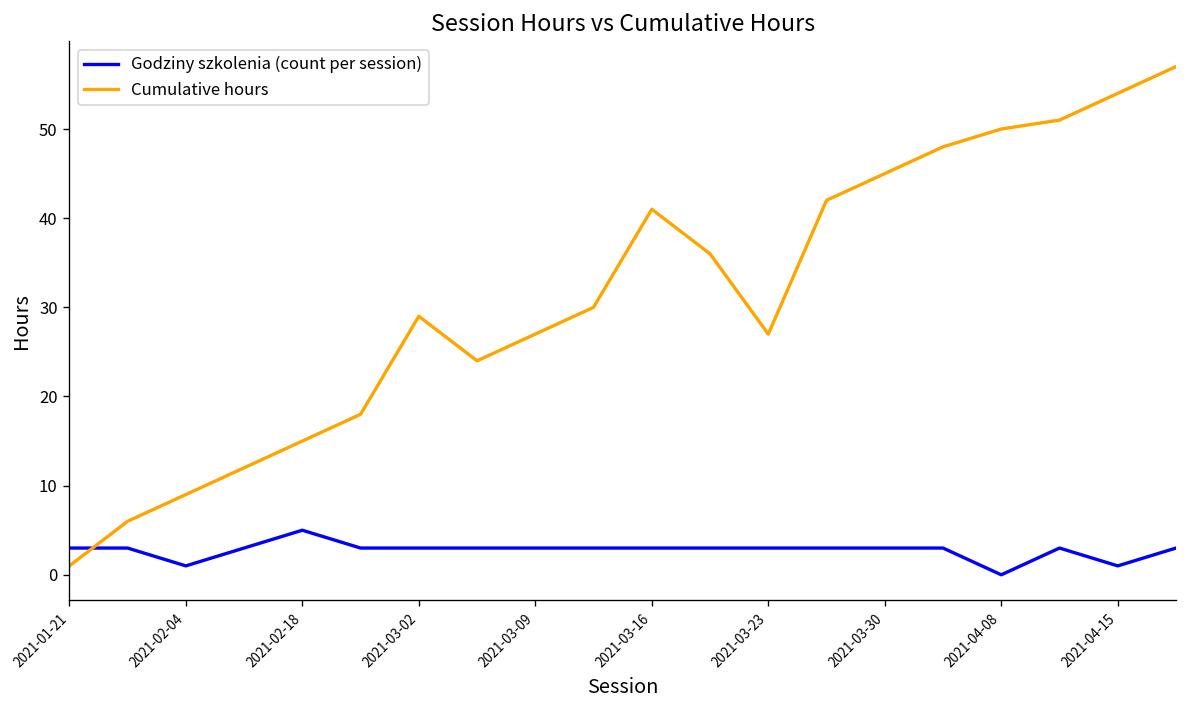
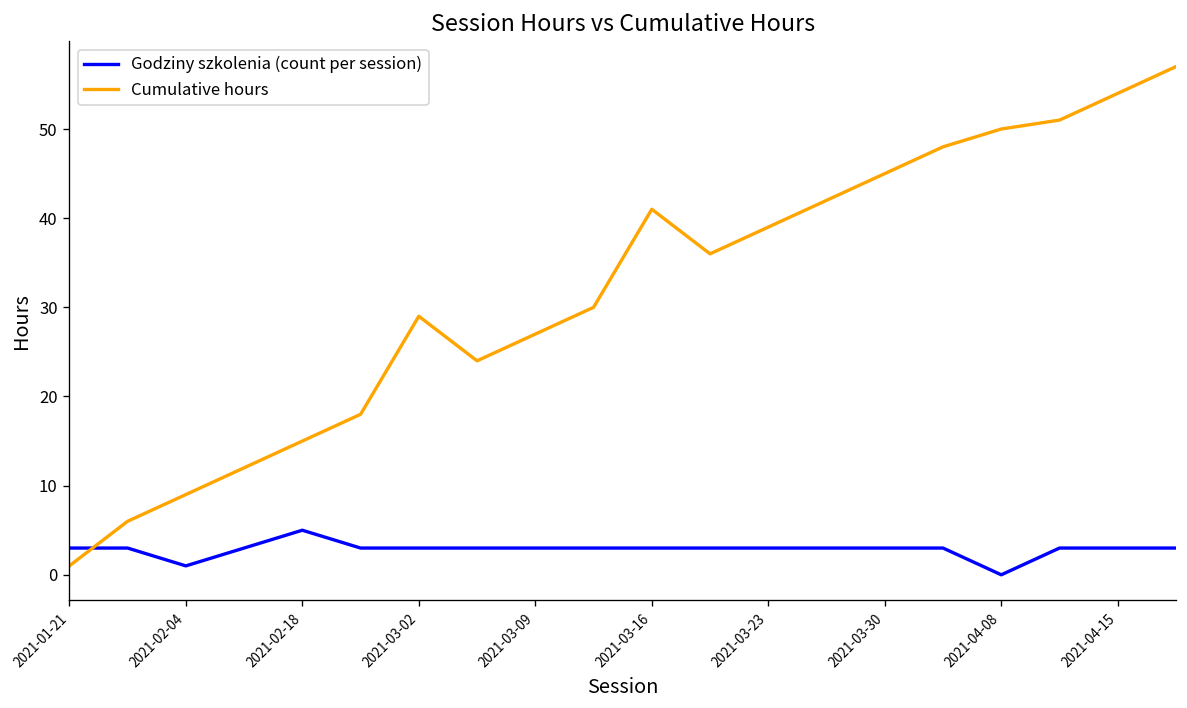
  {
    "Godziny szkolenia (count per session)": {
      "2021-01-21": 3,
      "2021-02-04": 1,
      "2021-02-18": 5,
      "2021-03-02": 3,
      "2021-03-09": 3,
      "2021-03-16": 3,
      "2021-03-23": 3,
      "2021-03-30": 3,
      "2021-04-08": 0,
-     "2021-04-15": 1
+     "2021-04-15": 3
    },
    "Cumulative hours": {
      "2021-01-21": 1,
      "2021-02-04": 9,
      "2021-02-18": 15,
      "2021-03-02": 29,
      "2021-03-09": 27,
      "2021-03-16": 41,
-     "2021-03-23": 27,
+     "2021-03-23": 39,
      "2021-03-30": 45,
      "2021-04-08": 50,
      "2021-04-15": 54
    }
  }
